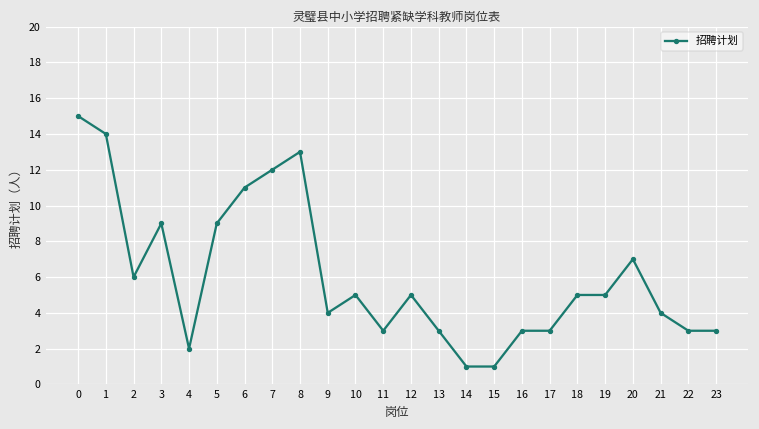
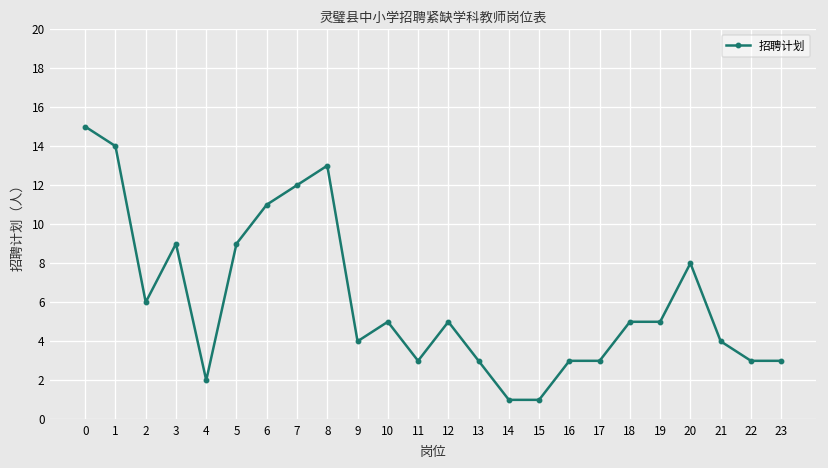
  {
    "0": 15,
    "1": 14,
    "2": 6,
    "3": 9,
    "4": 2,
    "5": 9,
    "6": 11,
    "7": 12,
    "8": 13,
    "9": 4,
    "10": 5,
    "11": 3,
    "12": 5,
    "13": 3,
    "14": 1,
    "15": 1,
    "16": 3,
    "17": 3,
    "18": 5,
    "19": 5,
-   "20": 7,
+   "20": 8,
    "21": 4,
    "22": 3,
    "23": 3
  }
